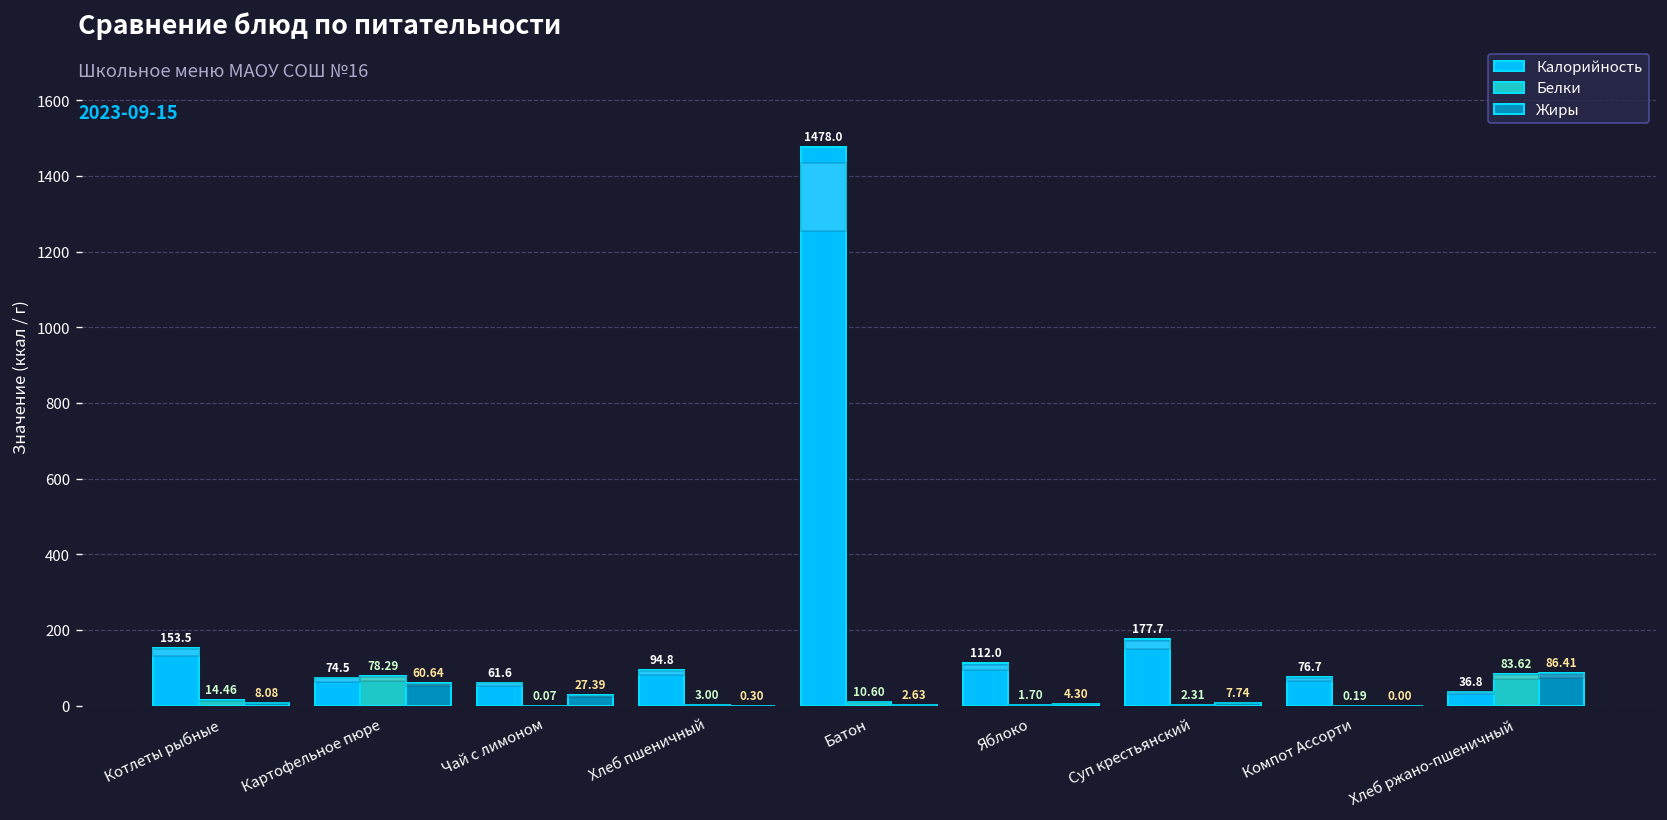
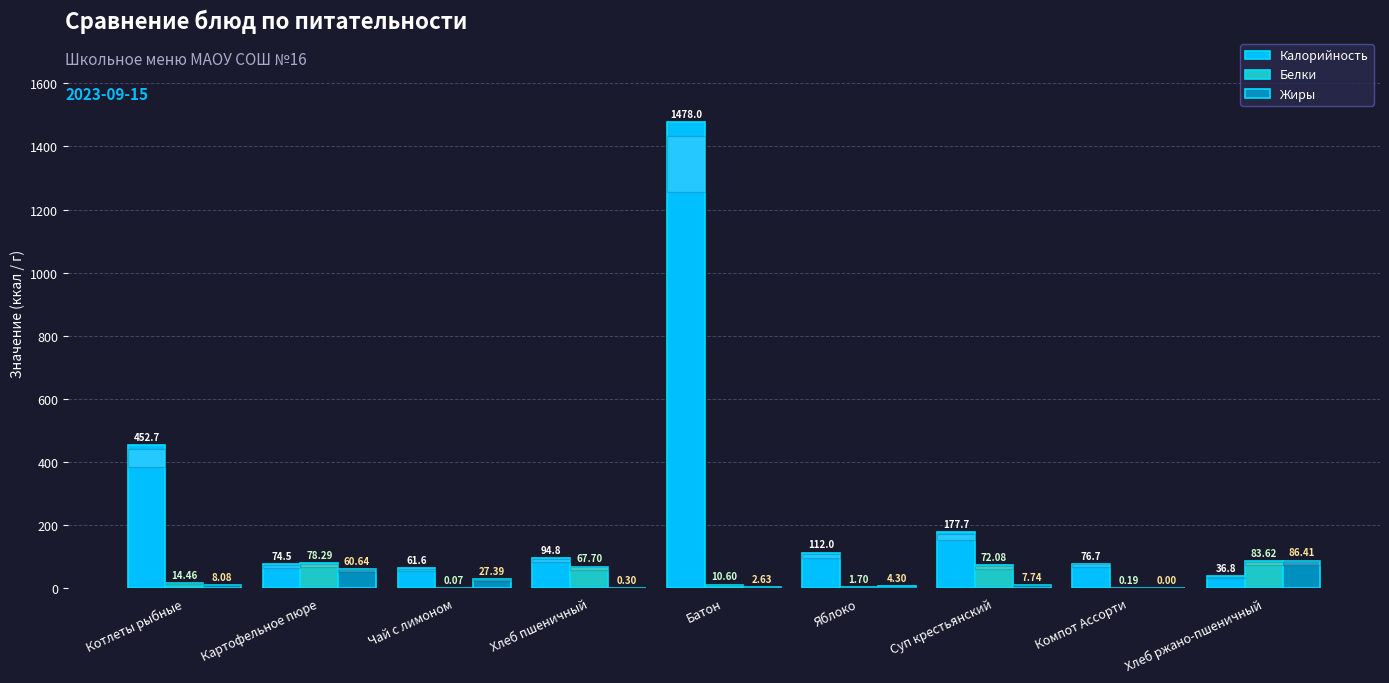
  {
    "Калорийность": {
-     "Котлеты рыбные": 153.5,
+     "Котлеты рыбные": 452.7,
      "Картофельное пюре": 74.5,
      "Чай с лимоном": 61.6,
      "Хлеб пшеничный": 94.8,
      "Батон": 1478.0,
      "Яблоко": 112.0,
      "Суп крестьянский": 177.7,
      "Компот Ассорти": 76.7,
      "Хлеб ржано-пшеничный": 36.8
    },
    "Белки": {
      "Котлеты рыбные": 14.46,
      "Картофельное пюре": 78.29,
      "Чай с лимоном": 0.07,
-     "Хлеб пшеничный": 3.00,
+     "Хлеб пшеничный": 67.70,
      "Батон": 10.60,
      "Яблоко": 1.70,
-     "Суп крестьянский": 2.31,
+     "Суп крестьянский": 72.08,
      "Компот Ассорти": 0.19,
      "Хлеб ржано-пшеничный": 83.62
    },
    "Жиры": {
      "Котлеты рыбные": 8.08,
      "Картофельное пюре": 60.64,
      "Чай с лимоном": 27.39,
      "Хлеб пшеничный": 0.30,
      "Батон": 2.63,
      "Яблоко": 4.30,
      "Суп крестьянский": 7.74,
      "Компот Ассорти": 0.00,
      "Хлеб ржано-пшеничный": 86.41
    }
  }
